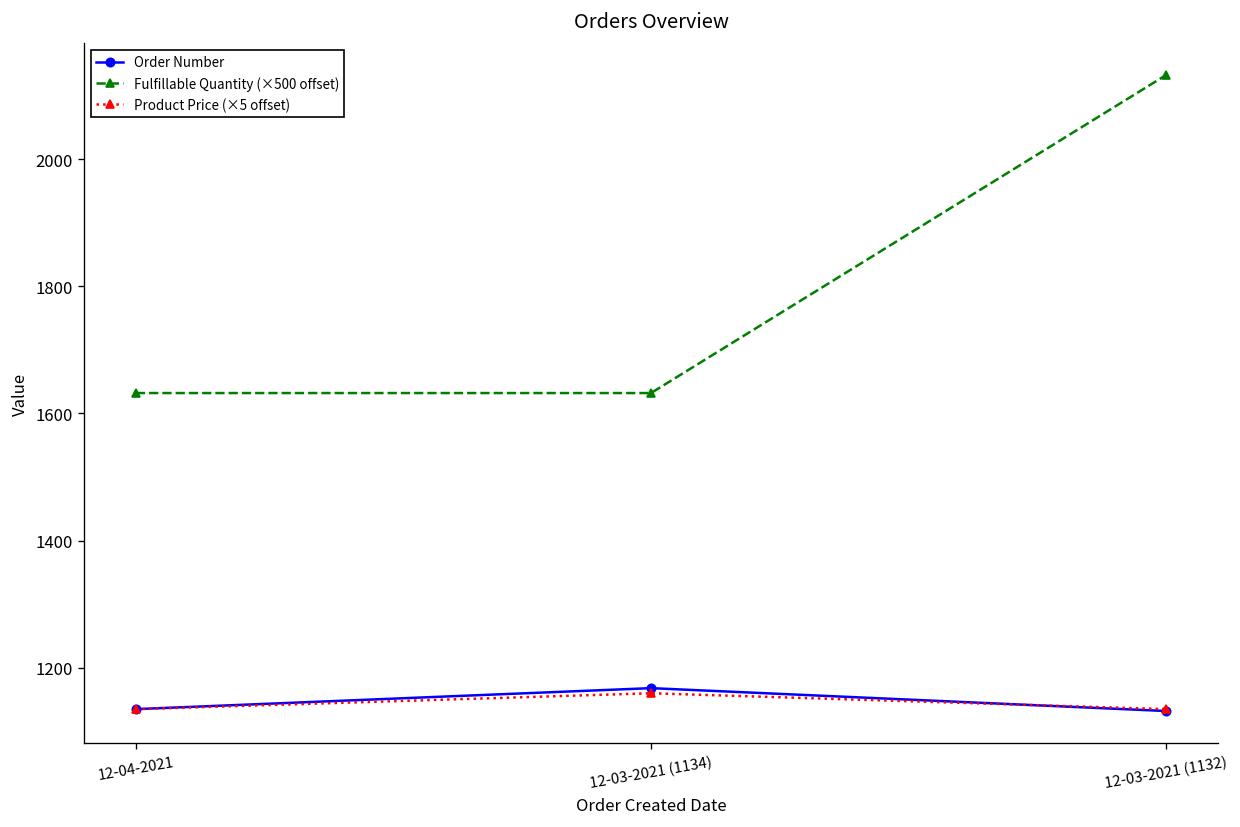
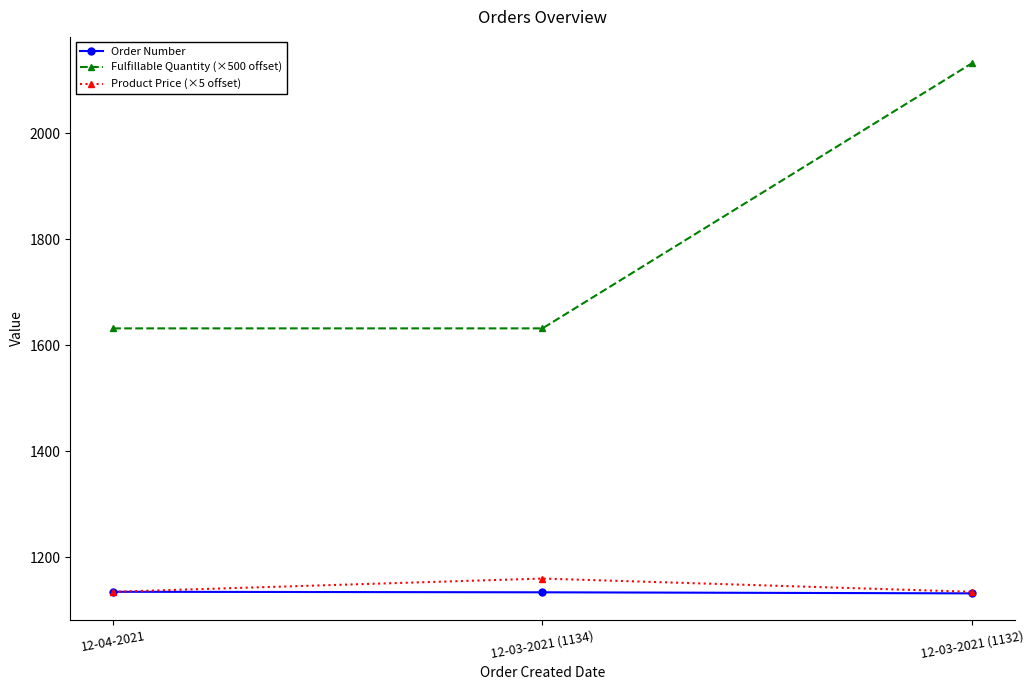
  {
    "Order Number": {
-     "12-03-2021 (1134)": 1170
+     "12-03-2021 (1134)": 1130
    },
    "Fulfillable Quantity (×500 offset)": {
      "12-04-2021": 1630,
      "12-03-2021 (1134)": 1630,
      "12-03-2021 (1132)": 2130
    },
    "Product Price (×5 offset)": {
      "12-03-2021 (1134)": 1160
    }
  }
